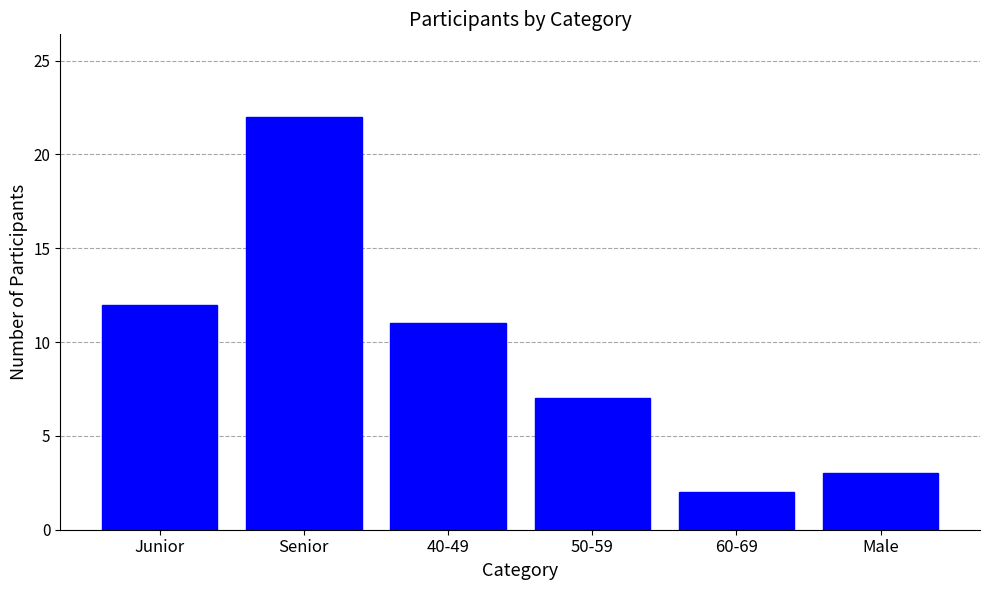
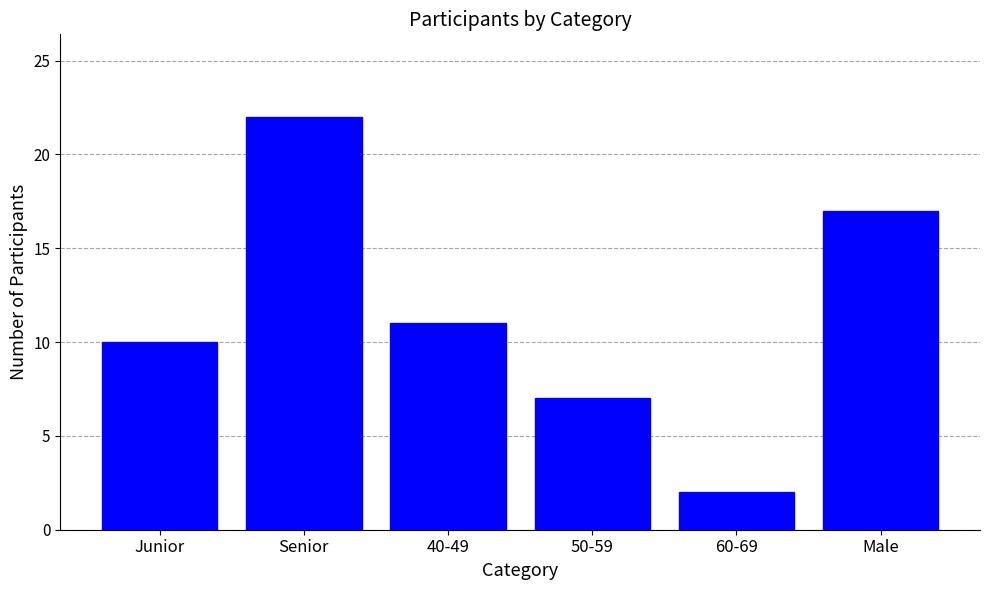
  {
-   "Junior": 12,
+   "Junior": 10,
    "Senior": 22,
    "40-49": 11,
    "50-59": 7,
    "60-69": 2,
-   "Male": 3
+   "Male": 17
  }
